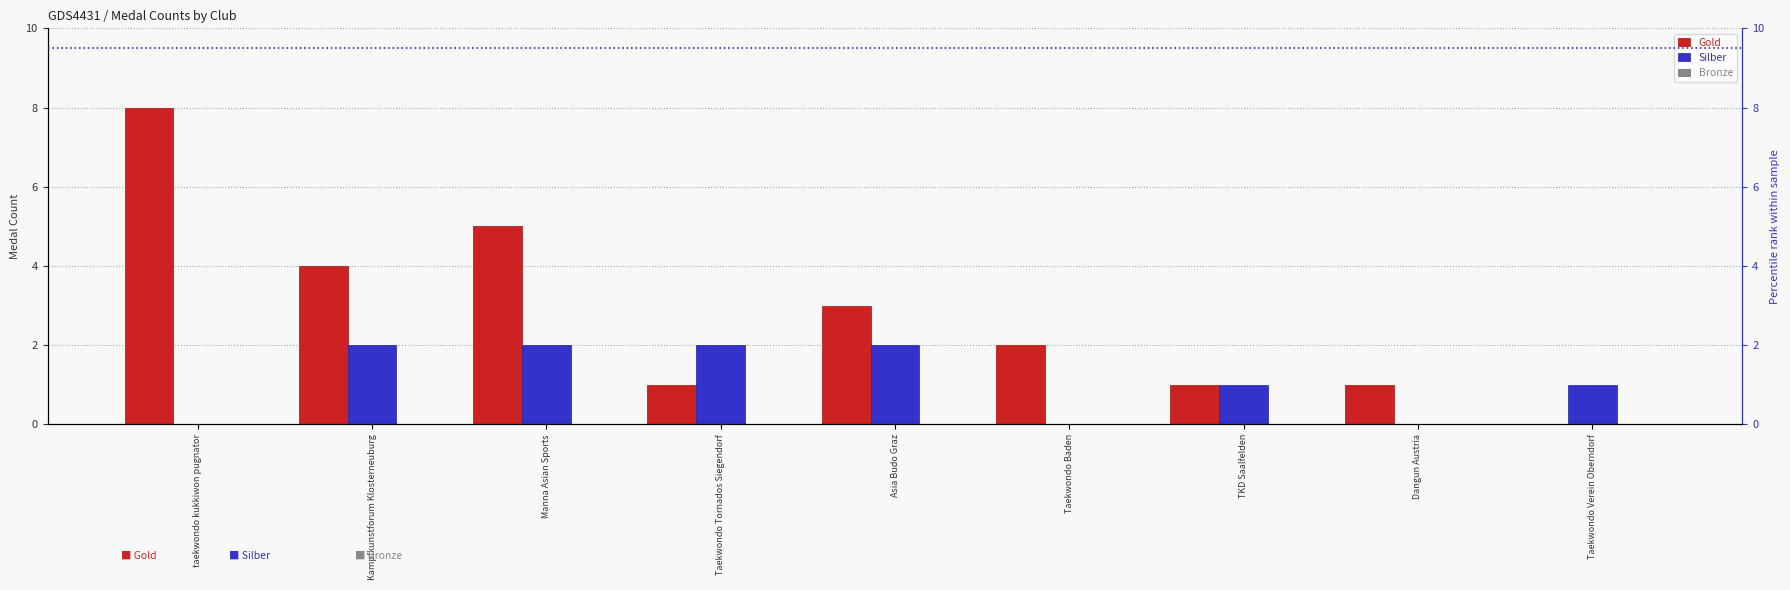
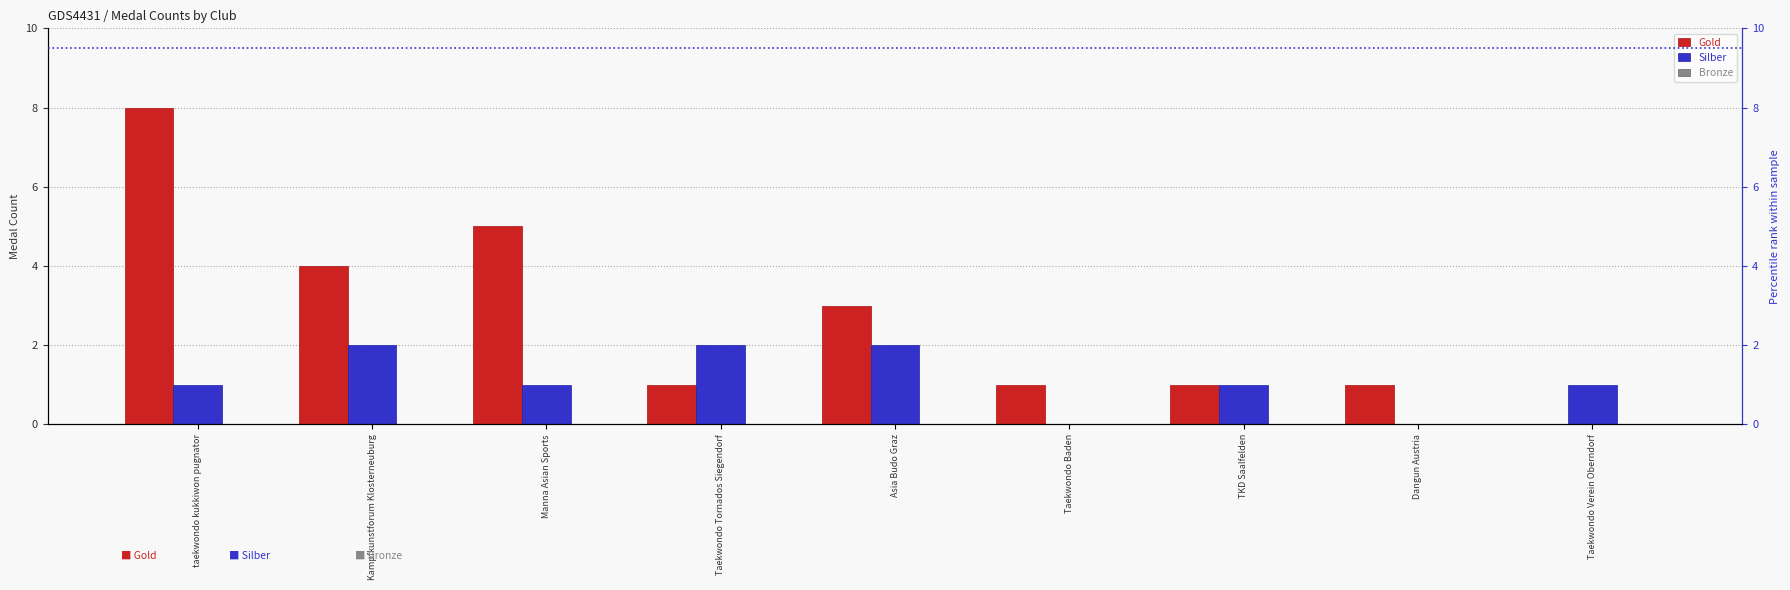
  {
    "Gold": {
      "taekwondo kukkiwon pugnator": 8,
      "Kampfkunstforum Klosterneuburg": 4,
      "Manna Asian Sports": 5,
      "Taekwondo Tornados Siegendorf": 1,
      "Asia Budo Graz": 3,
-     "Taekwondo Baden": 2,
+     "Taekwondo Baden": 1,
      "TKD Saalfelden": 1,
      "Dangun Austria": 1,
      "Taekwondo Verein Oberndorf": 0
    },
    "Silber": {
-     "taekwondo kukkiwon pugnator": 0,
+     "taekwondo kukkiwon pugnator": 1,
      "Kampfkunstforum Klosterneuburg": 2,
-     "Manna Asian Sports": 2,
+     "Manna Asian Sports": 1,
      "Taekwondo Tornados Siegendorf": 2,
      "Asia Budo Graz": 2,
      "Taekwondo Baden": 0,
      "TKD Saalfelden": 1,
      "Dangun Austria": 0,
      "Taekwondo Verein Oberndorf": 1
    },
    "Bronze": {
      "taekwondo kukkiwon pugnator": 0,
      "Kampfkunstforum Klosterneuburg": 0,
      "Manna Asian Sports": 0,
      "Taekwondo Tornados Siegendorf": 0,
      "Asia Budo Graz": 0,
      "Taekwondo Baden": 0,
      "TKD Saalfelden": 0,
      "Dangun Austria": 0,
      "Taekwondo Verein Oberndorf": 0
    }
  }
